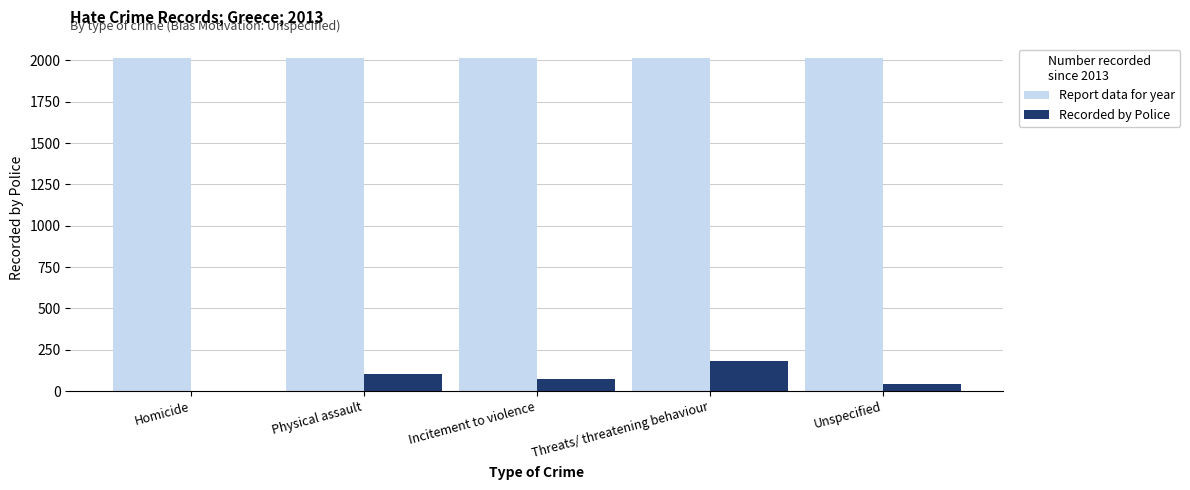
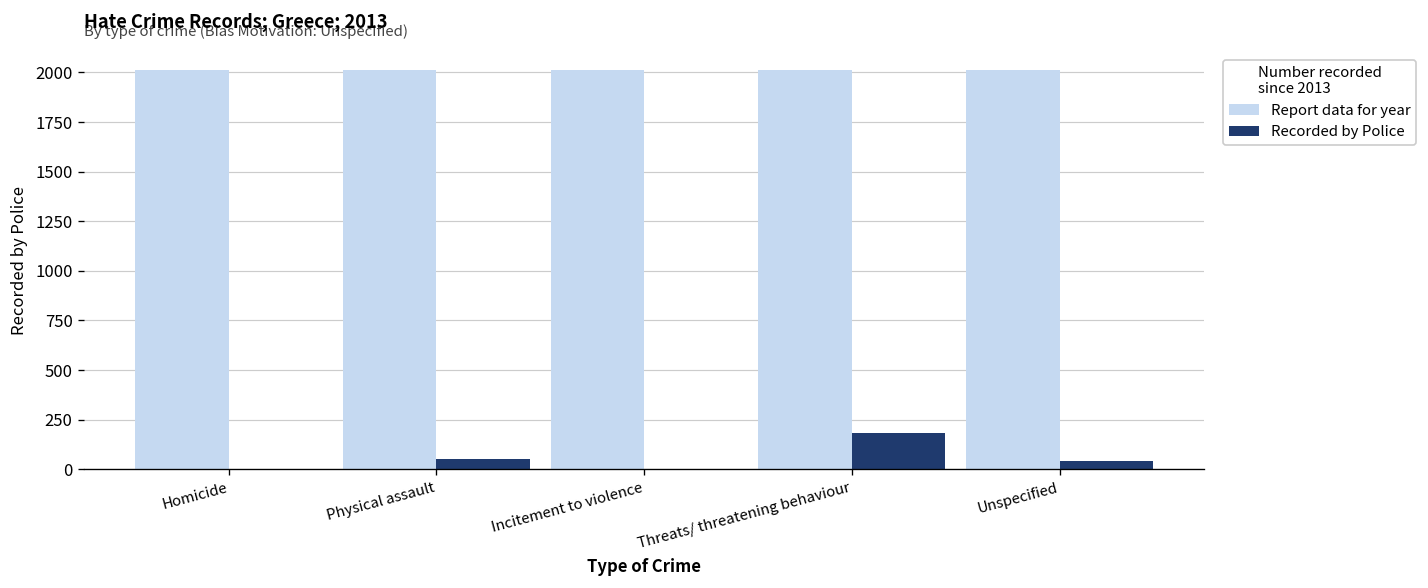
  {
    "Report data for year": {
      "Homicide": 2010,
      "Physical assault": 2010,
      "Incitement to violence": 2010,
      "Threats/ threatening behaviour": 2010,
      "Unspecified": 2010
    },
    "Recorded by Police": {
-     "Physical assault": 100,
-     "Incitement to violence": 70,
+     "Physical assault": 50,
+     "Incitement to violence": 0,
      "Threats/ threatening behaviour": 180,
      "Unspecified": 40
    }
  }
